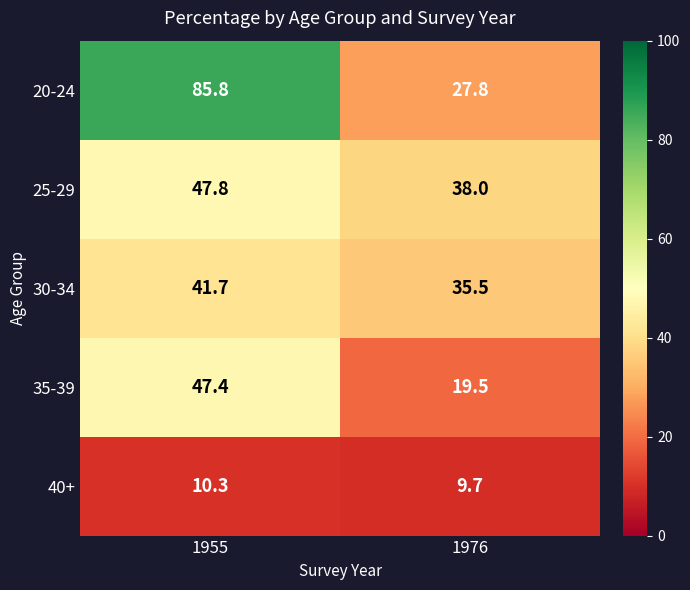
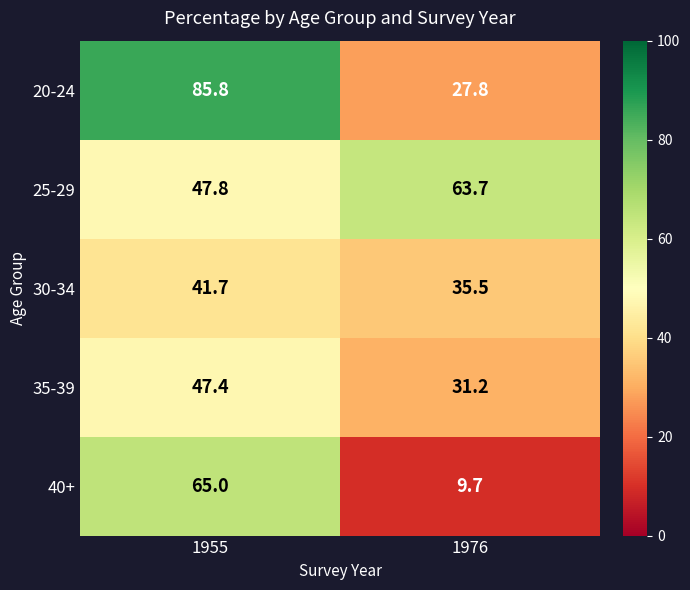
  {
    "20-24": {
      "1955": 85.8,
      "1976": 27.8
    },
    "25-29": {
      "1955": 47.8,
-     "1976": 38.0
+     "1976": 63.7
    },
    "30-34": {
      "1955": 41.7,
      "1976": 35.5
    },
    "35-39": {
      "1955": 47.4,
-     "1976": 19.5
+     "1976": 31.2
    },
    "40+": {
-     "1955": 10.3,
+     "1955": 65.0,
      "1976": 9.7
    }
  }
